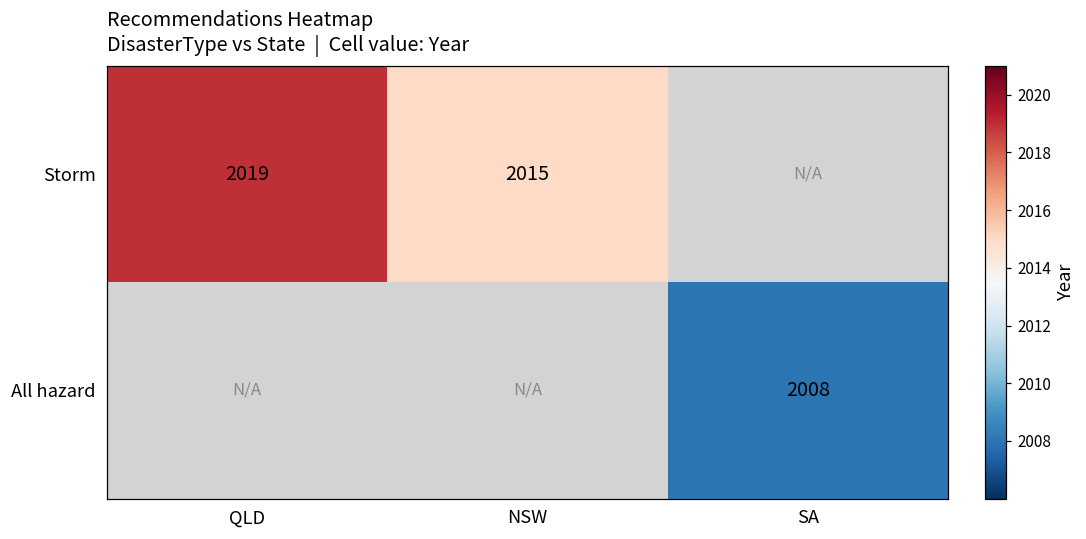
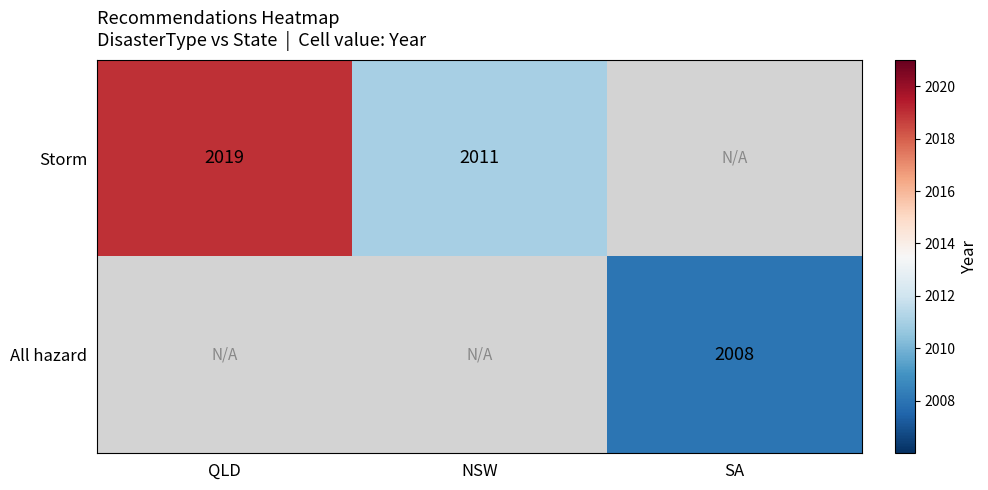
  {
    "Storm": {
      "QLD": 2019,
-     "NSW": 2015
+     "NSW": 2011
    },
    "All hazard": {
      "SA": 2008
    }
  }
